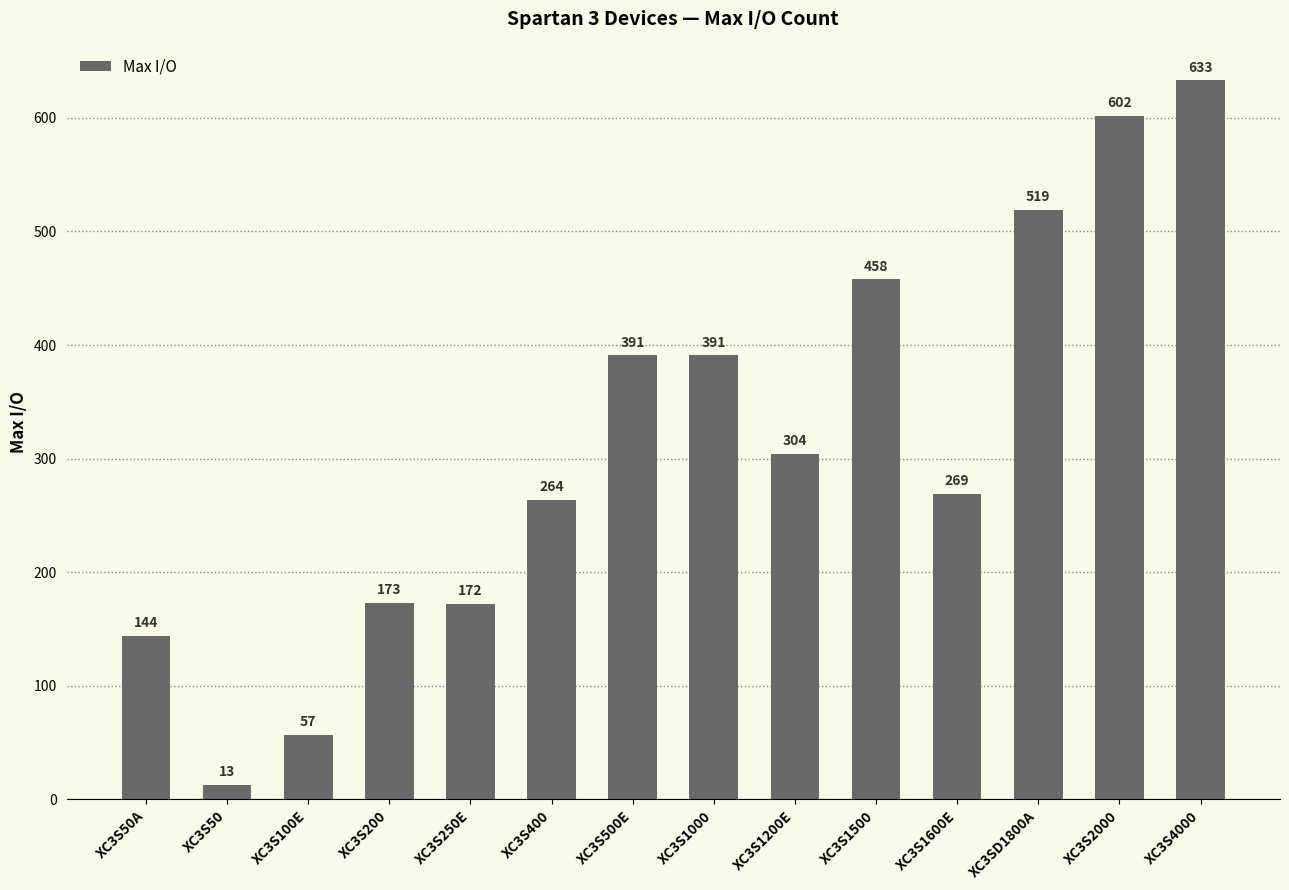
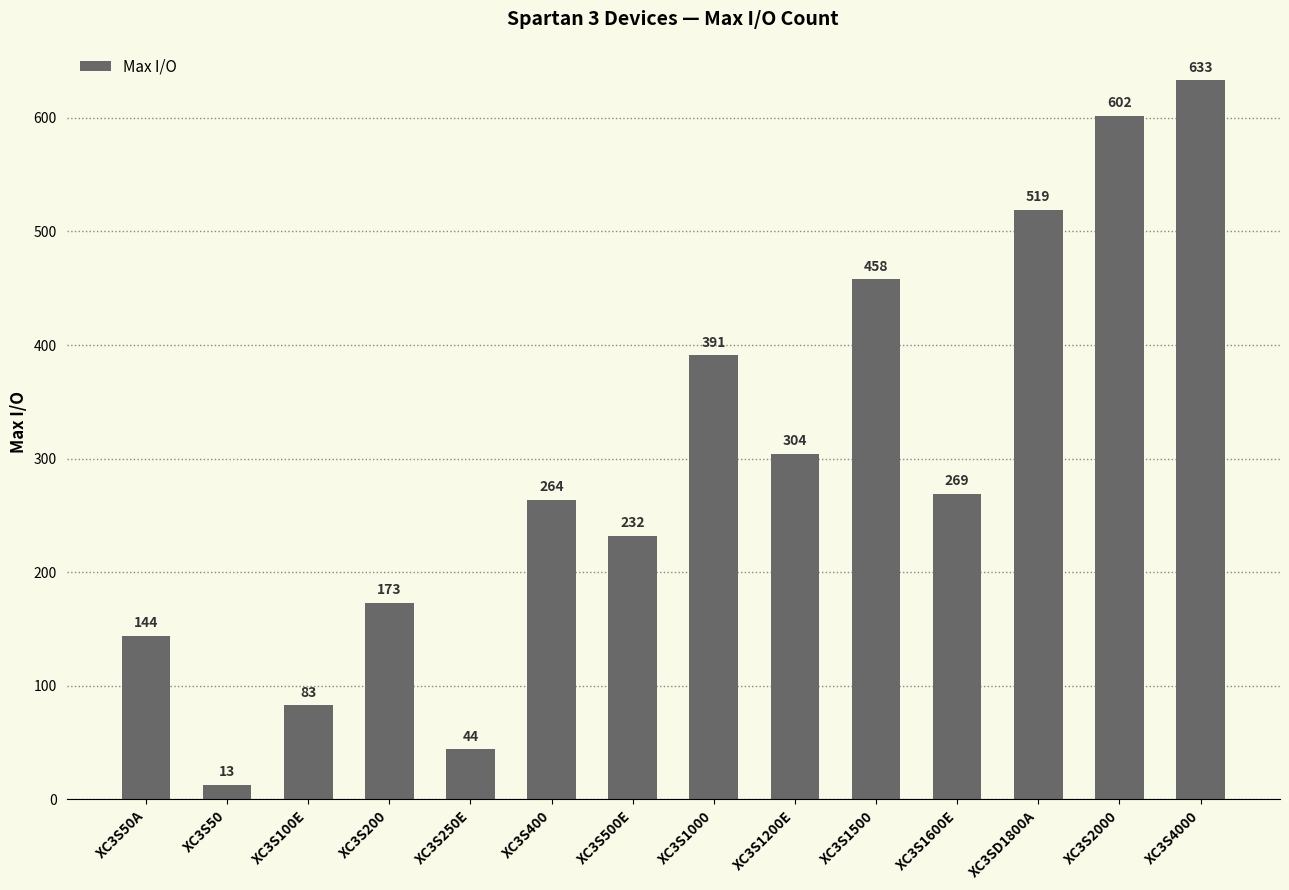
  {
    "XC3S50A": 144,
    "XC3S50": 13,
-   "XC3S100E": 57,
+   "XC3S100E": 83,
    "XC3S200": 173,
-   "XC3S250E": 172,
+   "XC3S250E": 44,
    "XC3S400": 264,
-   "XC3S500E": 391,
+   "XC3S500E": 232,
    "XC3S1000": 391,
    "XC3S1200E": 304,
    "XC3S1500": 458,
    "XC3S1600E": 269,
    "XC3SD1800A": 519,
    "XC3S2000": 602,
    "XC3S4000": 633
  }
